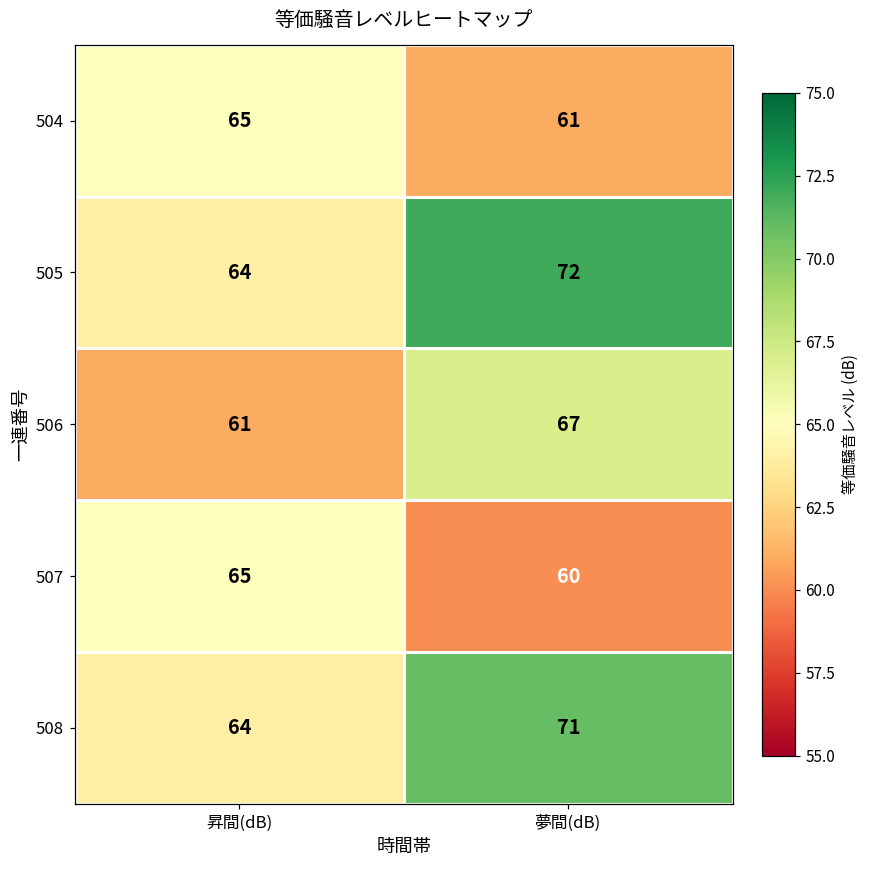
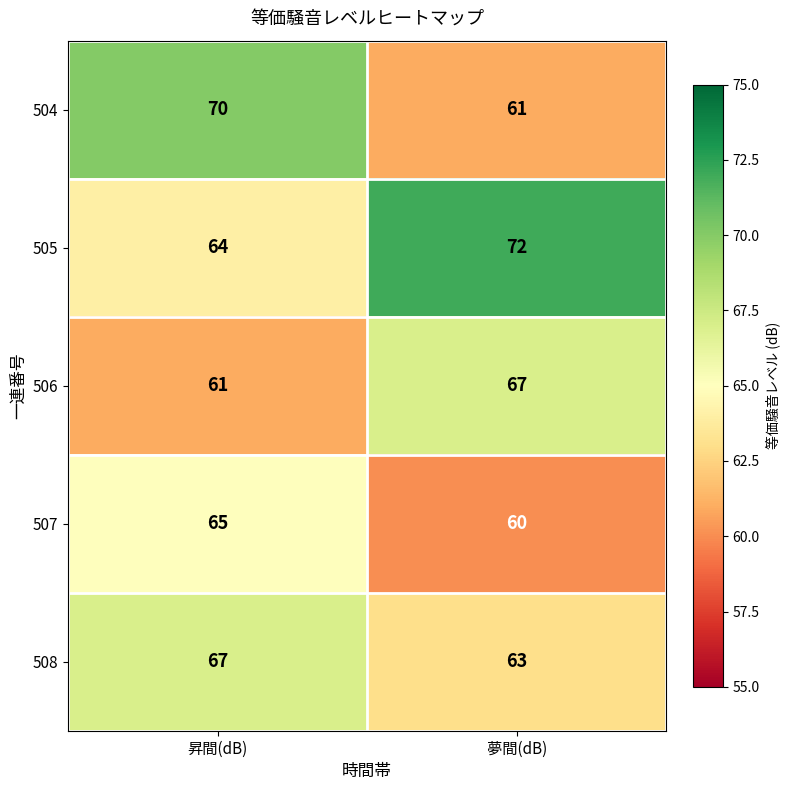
  {
    "504": {
-     "昇間(dB)": 65,
+     "昇間(dB)": 70,
      "夢間(dB)": 61
    },
    "505": {
      "昇間(dB)": 64,
      "夢間(dB)": 72
    },
    "506": {
      "昇間(dB)": 61,
      "夢間(dB)": 67
    },
    "507": {
      "昇間(dB)": 65,
      "夢間(dB)": 60
    },
    "508": {
-     "昇間(dB)": 64,
-     "夢間(dB)": 71
+     "昇間(dB)": 67,
+     "夢間(dB)": 63
    }
  }
